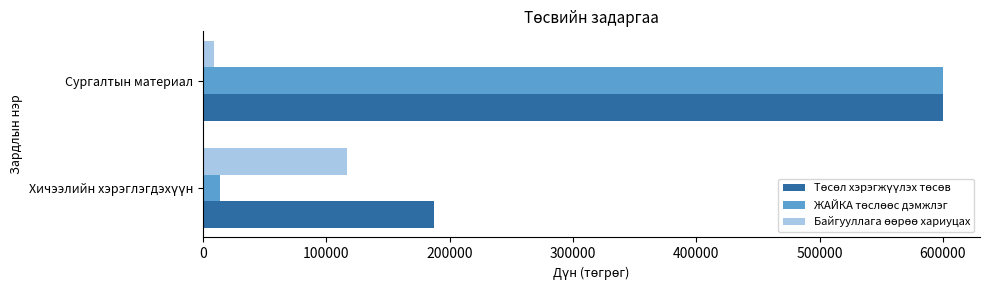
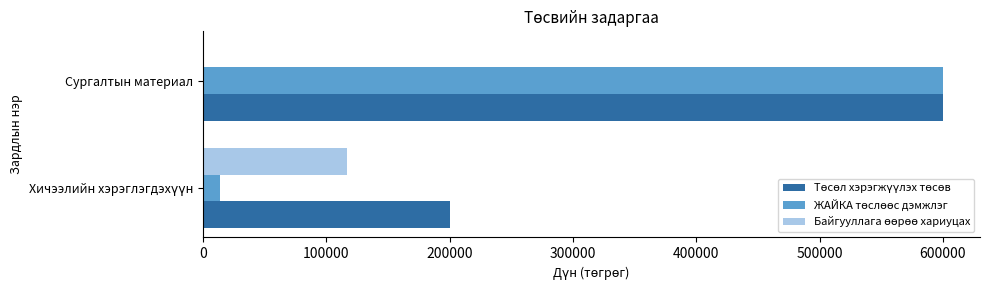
  {
    "Төсөл хэрэгжүүлэх төсөв": {
      "Сургалтын материал": 600000,
-     "Хичээлийн хэрэглэгдэхүүн": 187000
+     "Хичээлийн хэрэглэгдэхүүн": 200000
    },
    "ЖАЙКА төслөөс дэмжлэг": {
      "Сургалтын материал": 600000,
      "Хичээлийн хэрэглэгдэхүүн": 14000
    },
    "Байгууллага өөрөө хариуцах": {
-     "Сургалтын материал": 9000,
+     "Сургалтын материал": 0,
      "Хичээлийн хэрэглэгдэхүүн": 117000
    }
  }
